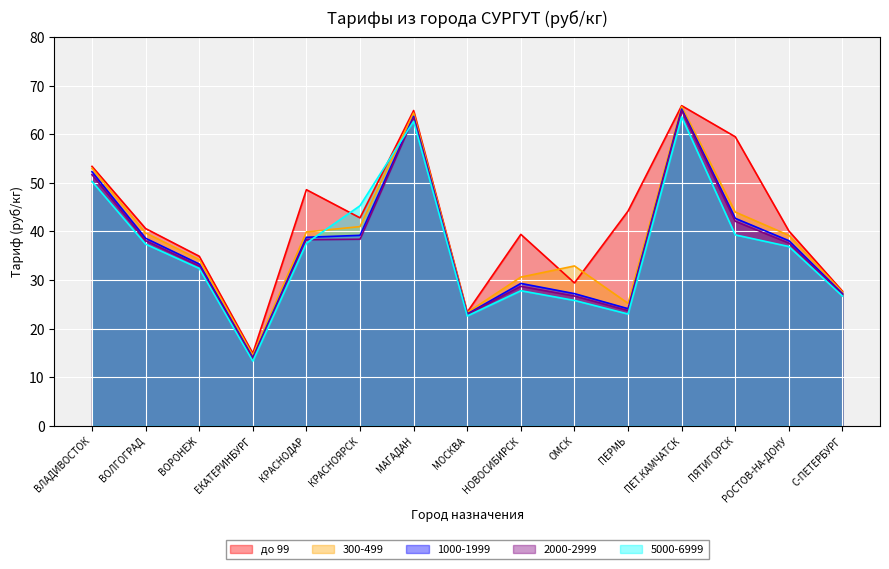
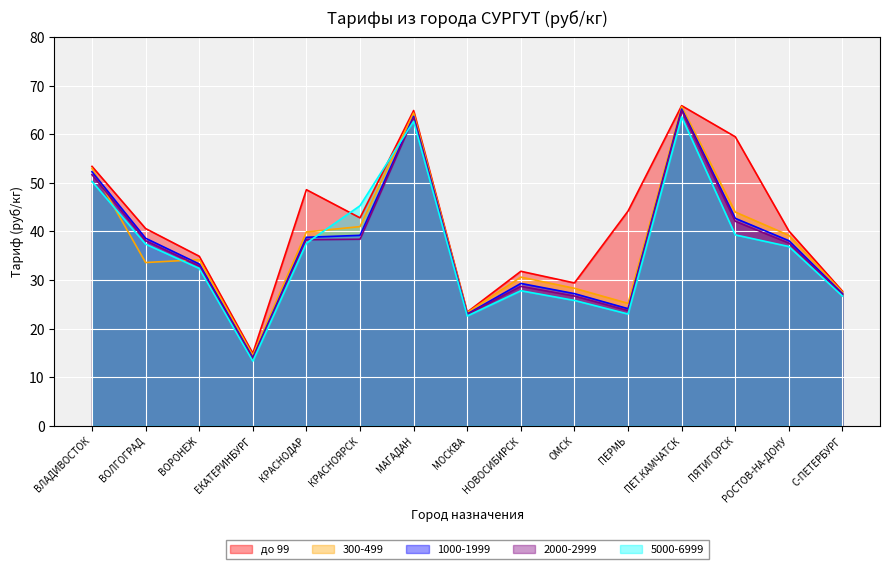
  {
    "до 99": {
      "ВОЛГОГРАД": 41,
      "ВОРОНЕЖ": 35,
      "КРАСНОДАР": 49,
      "КРАСНОЯРСК": 43,
-     "НОВОСИБИРСК": 39,
+     "НОВОСИБИРСК": 32,
      "ОМСК": 29,
      "ПЕРМЬ": 44,
      "ПЯТИГОРСК": 60,
      "РОСТОВ-НА-ДОНУ": 40
    },
    "300-499": {
-     "ВОЛГОГРАД": 40,
+     "ВОЛГОГРАД": 34,
      "ВОРОНЕЖ": 34,
      "КРАСНОДАР": 40,
      "КРАСНОЯРСК": 41,
      "НОВОСИБИРСК": 31,
-     "ОМСК": 33,
+     "ОМСК": 28,
      "ПЕРМЬ": 25,
      "ПЯТИГОРСК": 44,
      "РОСТОВ-НА-ДОНУ": 39
    },
    "1000-1999": {
      "ВЛАДИВОСТОК": 52,
      "КРАСНОЯРСК": 39,
      "НОВОСИБИРСК": 29,
      "ПЯТИГОРСК": 43
    },
    "2000-2999": {
      "ВЛАДИВОСТОК": 52,
      "КРАСНОЯРСК": 38,
      "НОВОСИБИРСК": 29,
      "ПЯТИГОРСК": 42
    },
    "5000-6999": {
      "ВЛАДИВОСТОК": 50,
      "ВОЛГОГРАД": 37,
      "КРАСНОДАР": 38,
      "КРАСНОЯРСК": 45,
      "МАГАДАН": 63,
      "НОВОСИБИРСК": 28,
      "ОМСК": 26,
      "ПЕРМЬ": 23,
      "ПЕТ.КАМЧАТСК": 64,
      "ПЯТИГОРСК": 39,
      "РОСТОВ-НА-ДОНУ": 37
    }
  }
